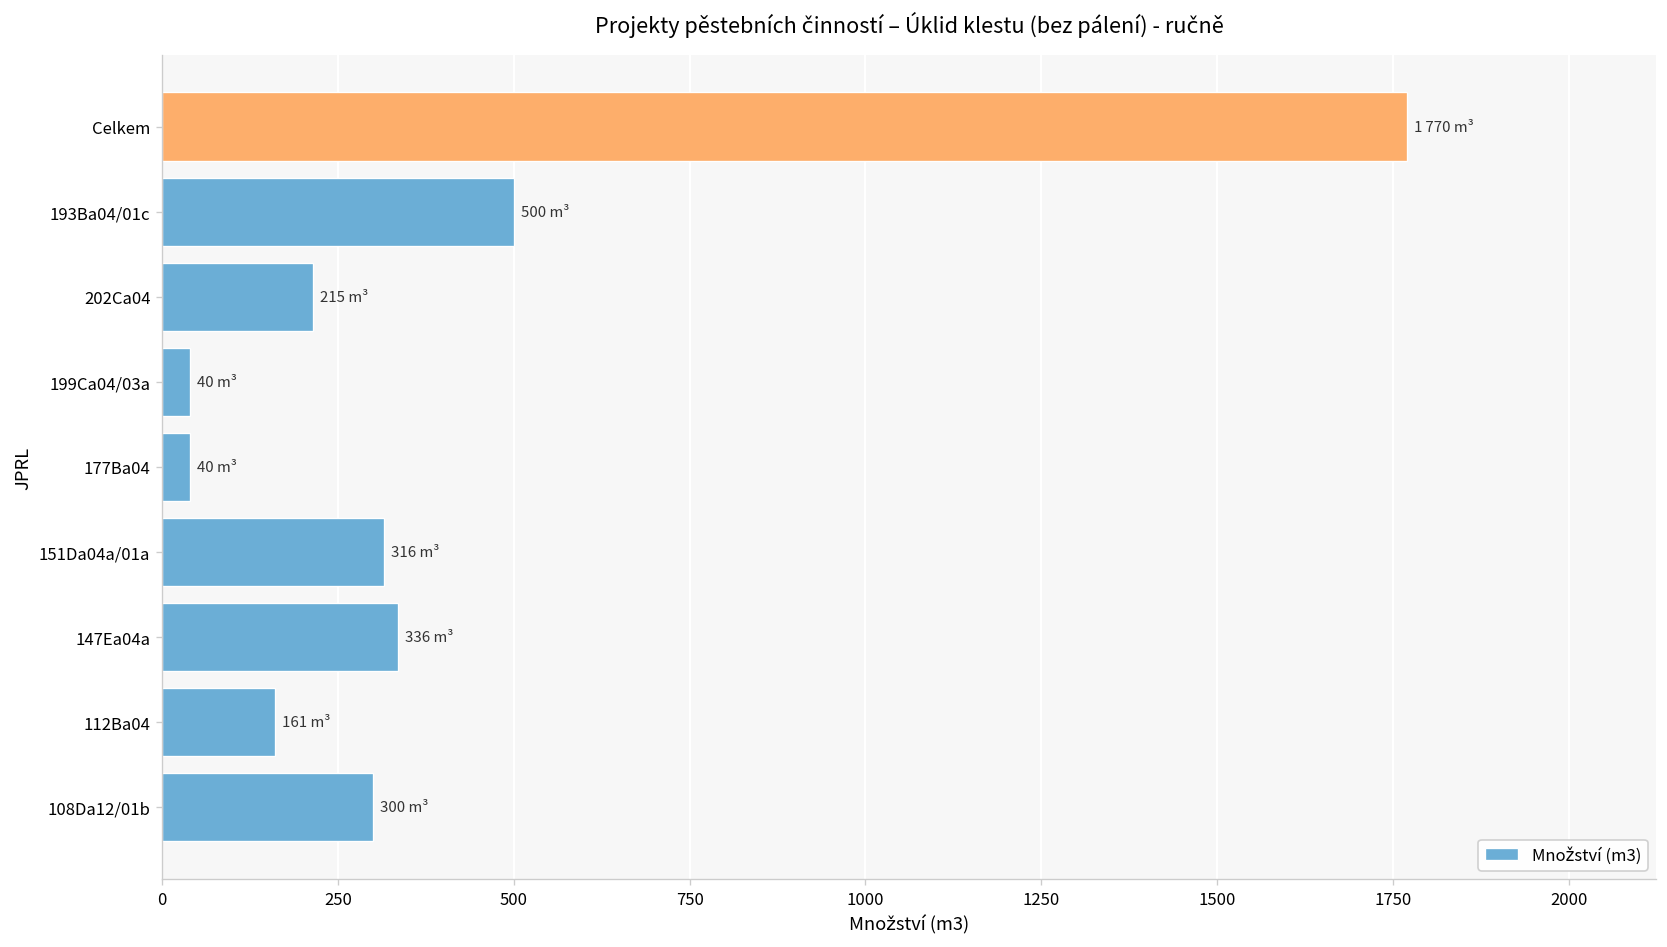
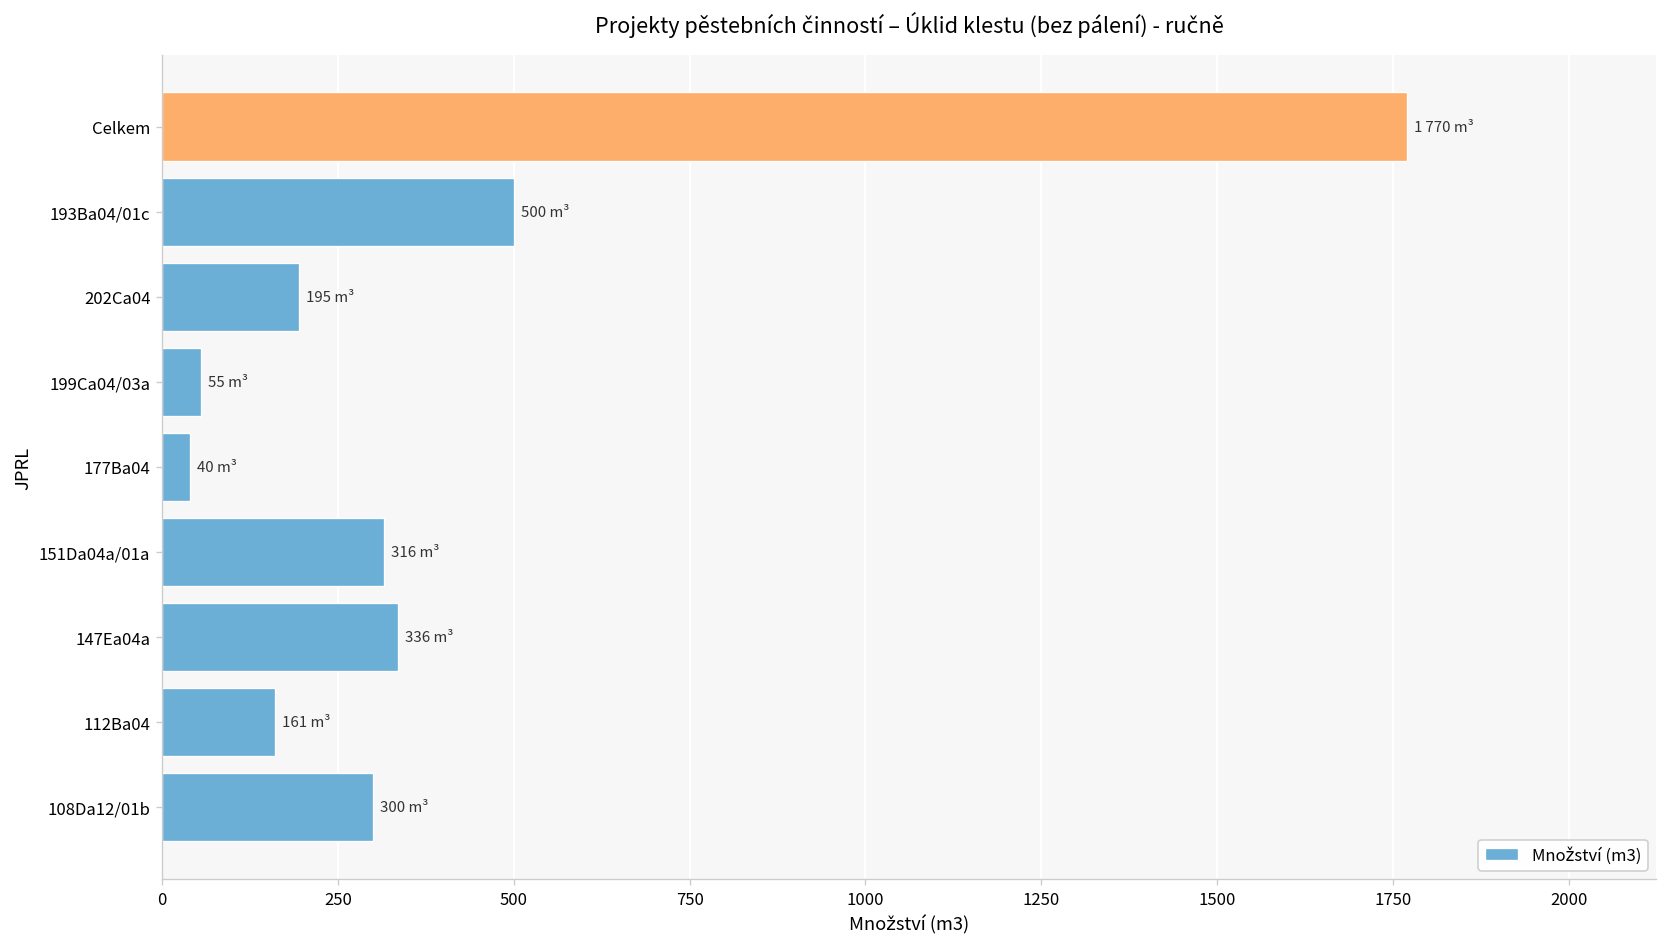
  {
    "193Ba04/01c": 500,
-   "202Ca04": 215,
-   "199Ca04/03a": 40,
+   "202Ca04": 195,
+   "199Ca04/03a": 55,
    "177Ba04": 40,
    "151Da04a/01a": 316,
    "147Ea04a": 336,
    "112Ba04": 161,
    "108Da12/01b": 300
  }
